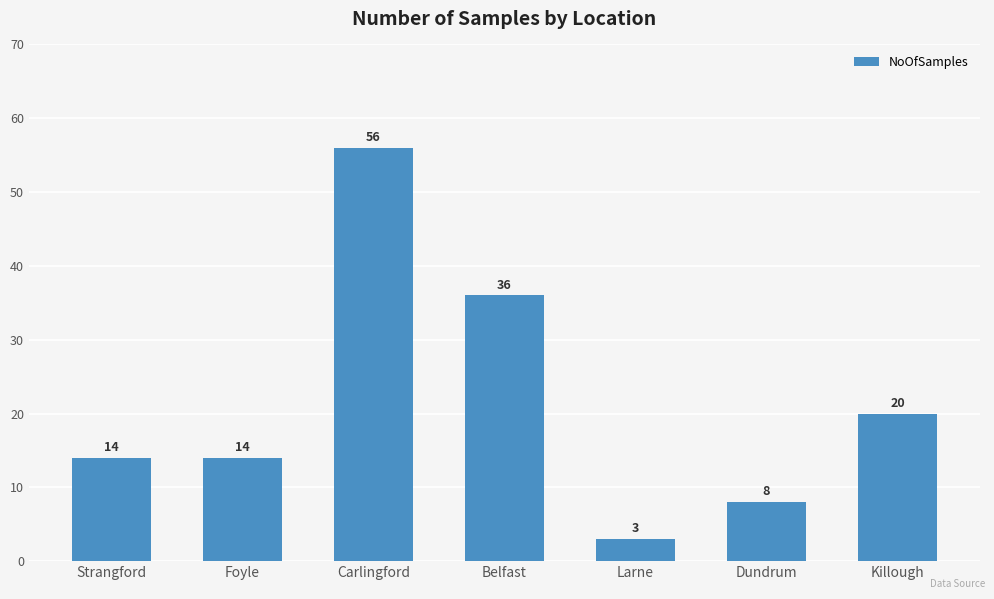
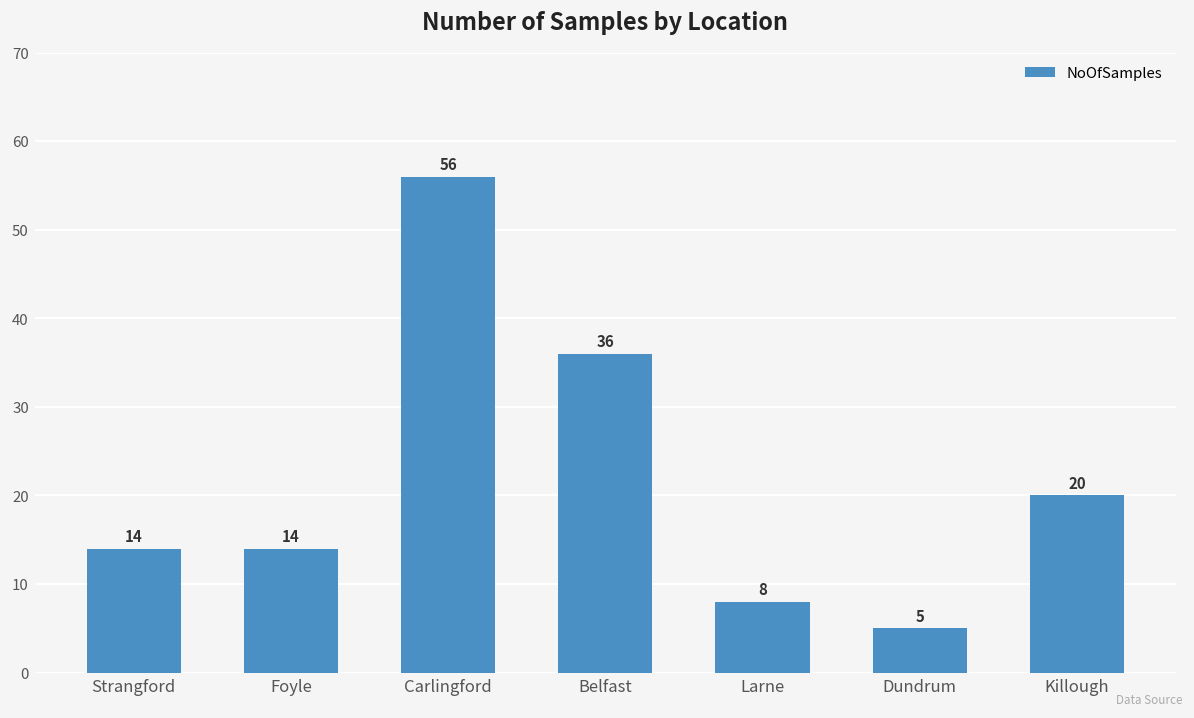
  {
    "Strangford": 14,
    "Foyle": 14,
    "Carlingford": 56,
    "Belfast": 36,
-   "Larne": 3,
-   "Dundrum": 8,
+   "Larne": 8,
+   "Dundrum": 5,
    "Killough": 20
  }
